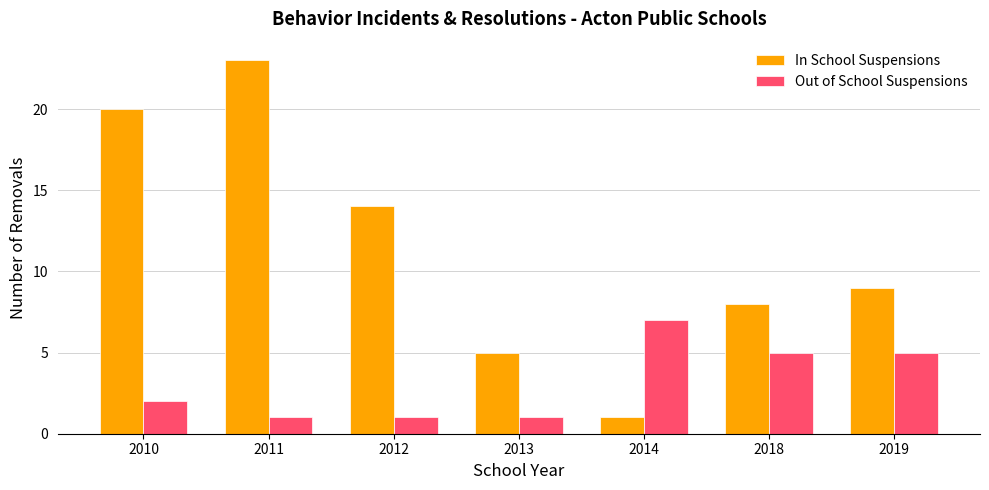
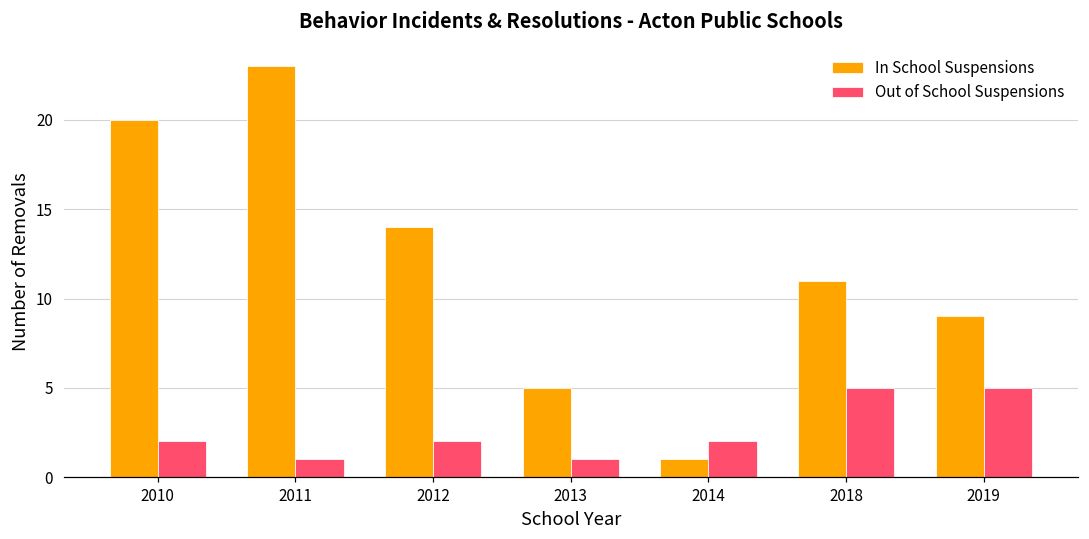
  {
    "In School Suspensions": {
      "2010": 20,
      "2011": 23,
      "2012": 14,
      "2013": 5,
      "2014": 1,
-     "2018": 8,
+     "2018": 11,
      "2019": 9
    },
    "Out of School Suspensions": {
      "2010": 2,
      "2011": 1,
-     "2012": 1,
+     "2012": 2,
      "2013": 1,
-     "2014": 7,
+     "2014": 2,
      "2018": 5,
      "2019": 5
    }
  }
